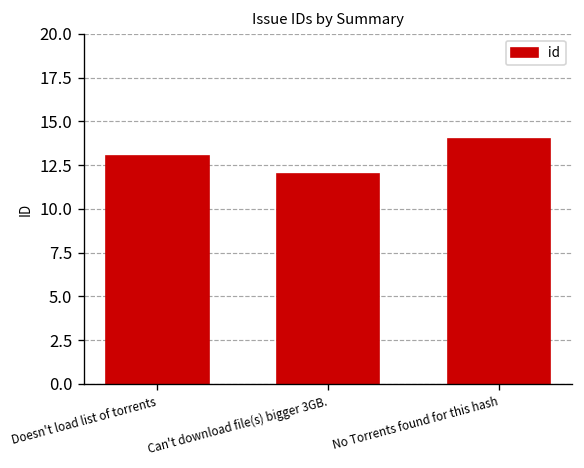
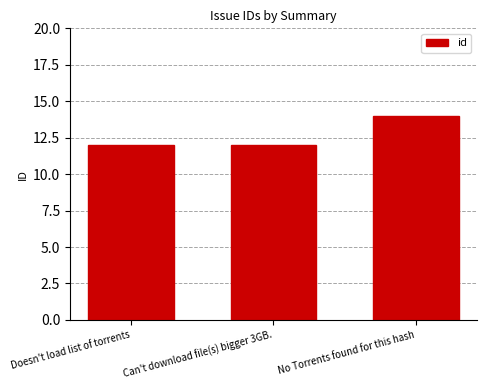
  {
-   "Doesn't load list of torrents": 13,
+   "Doesn't load list of torrents": 12,
    "Can't download file(s) bigger 3GB.": 12,
    "No Torrents found for this hash": 14
  }
